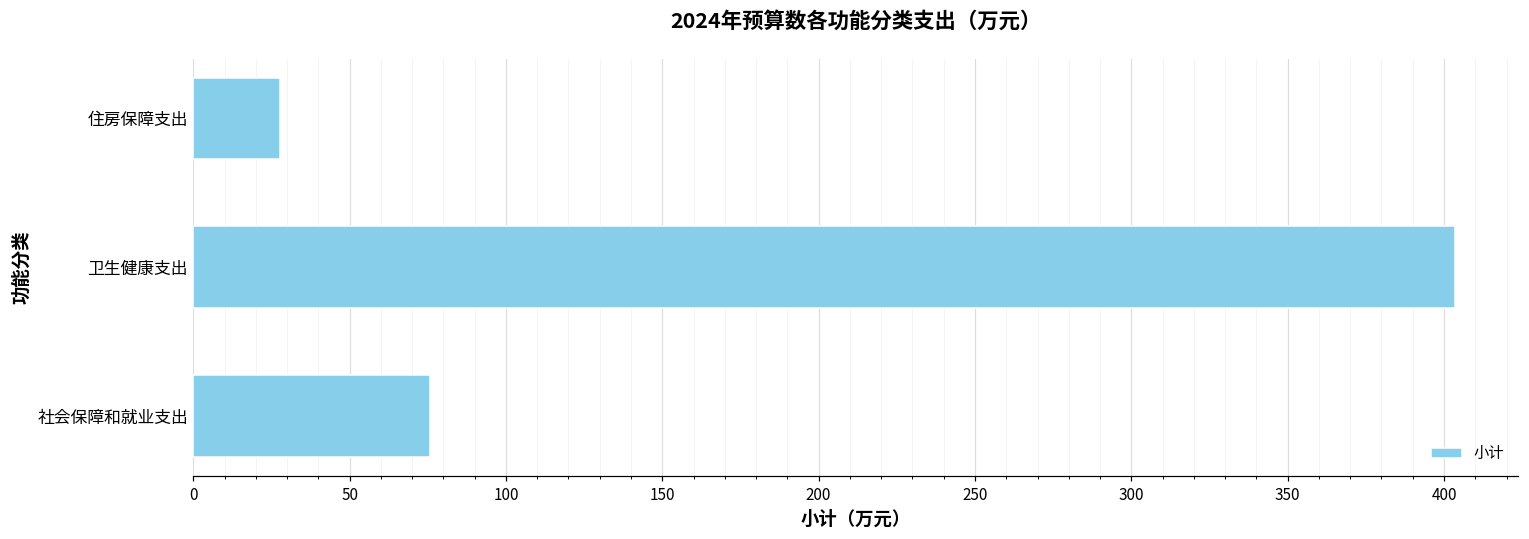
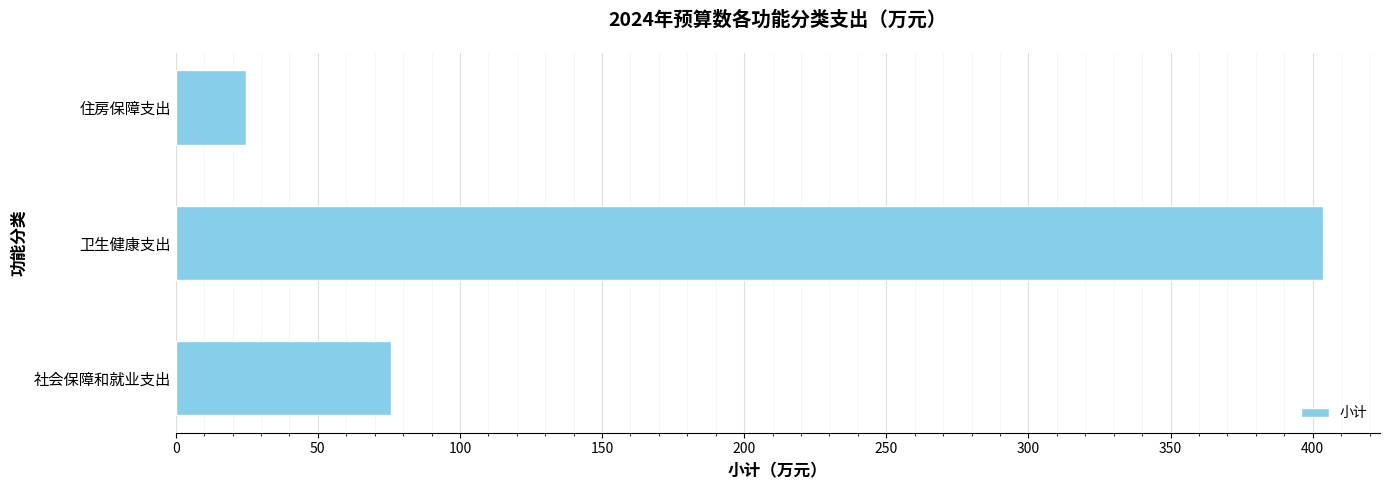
  {
-   "住房保障支出": 28,
+   "住房保障支出": 25,
    "卫生健康支出": 403,
    "社会保障和就业支出": 76
  }
